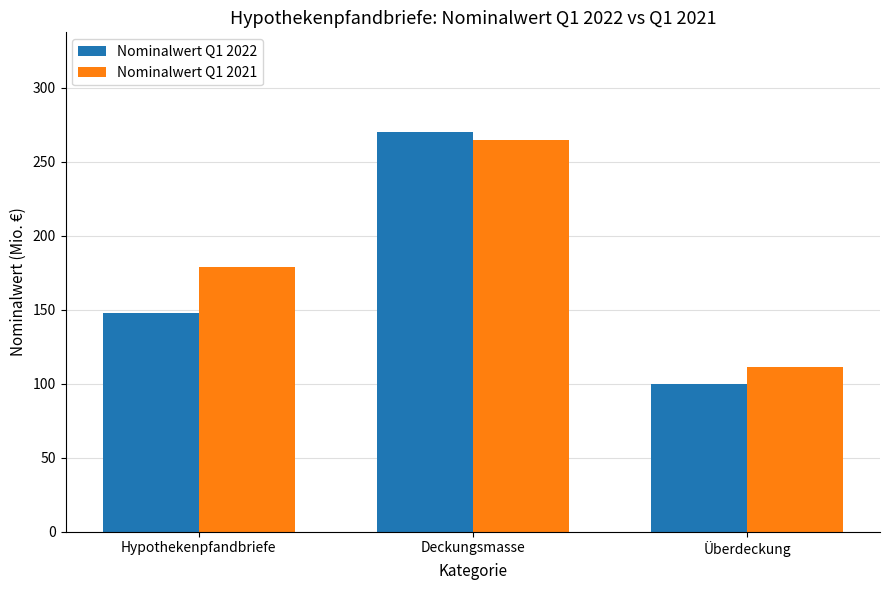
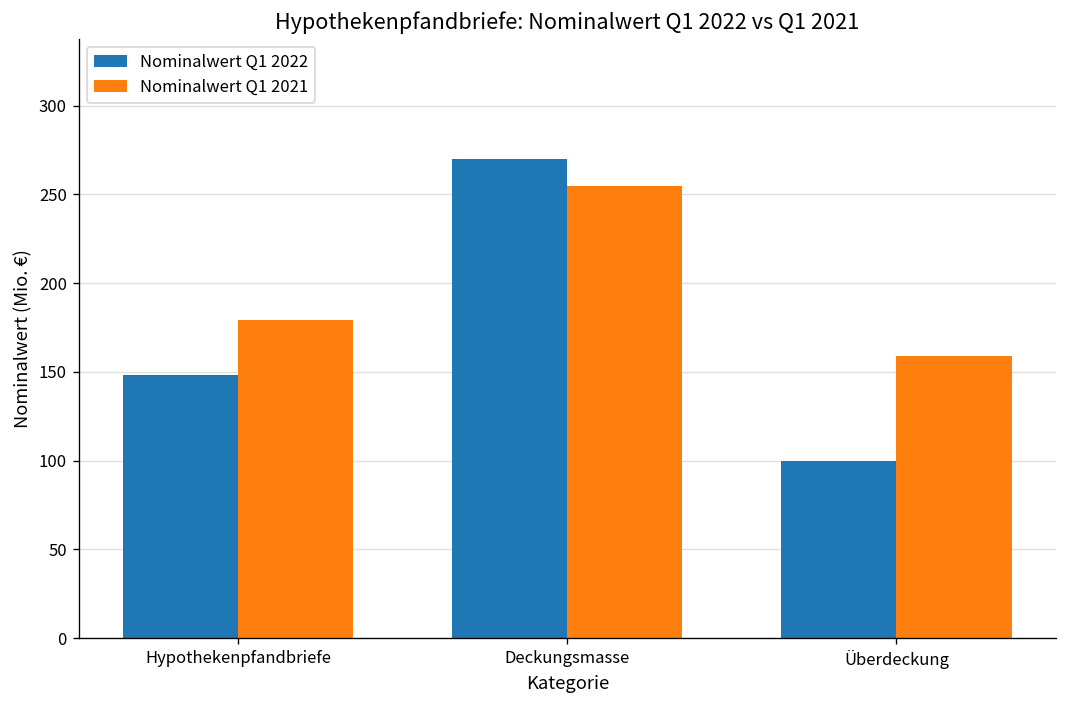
  {
    "Nominalwert Q1 2022": {
      "Hypothekenpfandbriefe": 148,
      "Deckungsmasse": 270,
      "Überdeckung": 100
    },
    "Nominalwert Q1 2021": {
      "Hypothekenpfandbriefe": 179,
-     "Deckungsmasse": 265,
-     "Überdeckung": 112
+     "Deckungsmasse": 255,
+     "Überdeckung": 159
    }
  }
